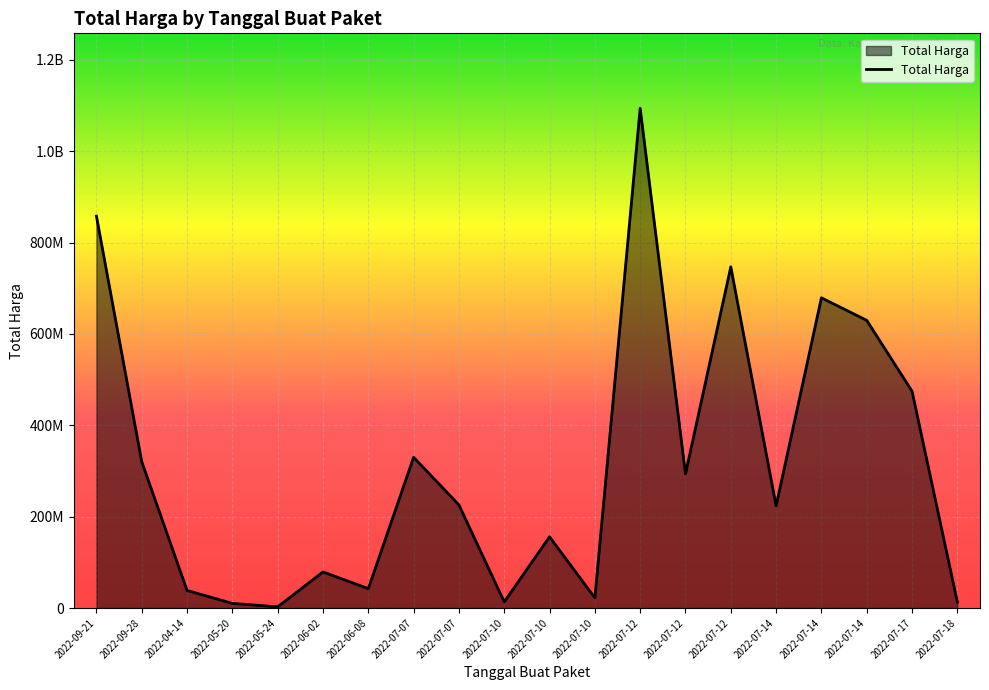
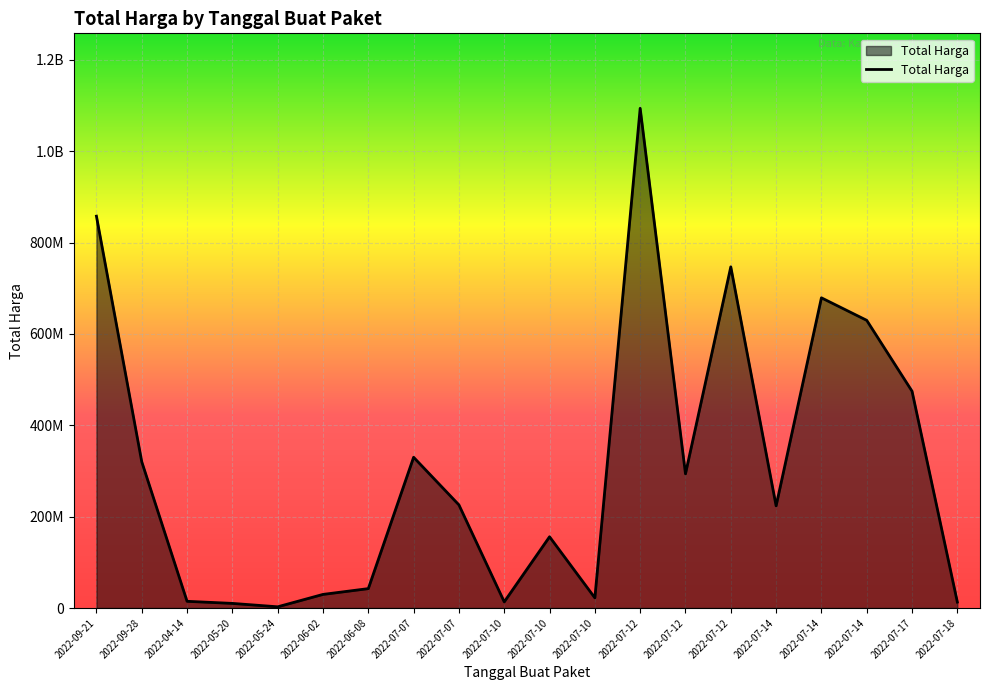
  {
    "2022-09-21": 860000000,
    "2022-09-28": 320000000,
-   "2022-04-14": 40000000,
+   "2022-04-14": 10000000,
    "2022-05-20": 10000000,
    "2022-05-24": 0,
-   "2022-06-02": 80000000,
+   "2022-06-02": 30000000,
    "2022-06-08": 40000000,
    "2022-07-17": 470000000,
    "2022-07-18": 10000000
  }
